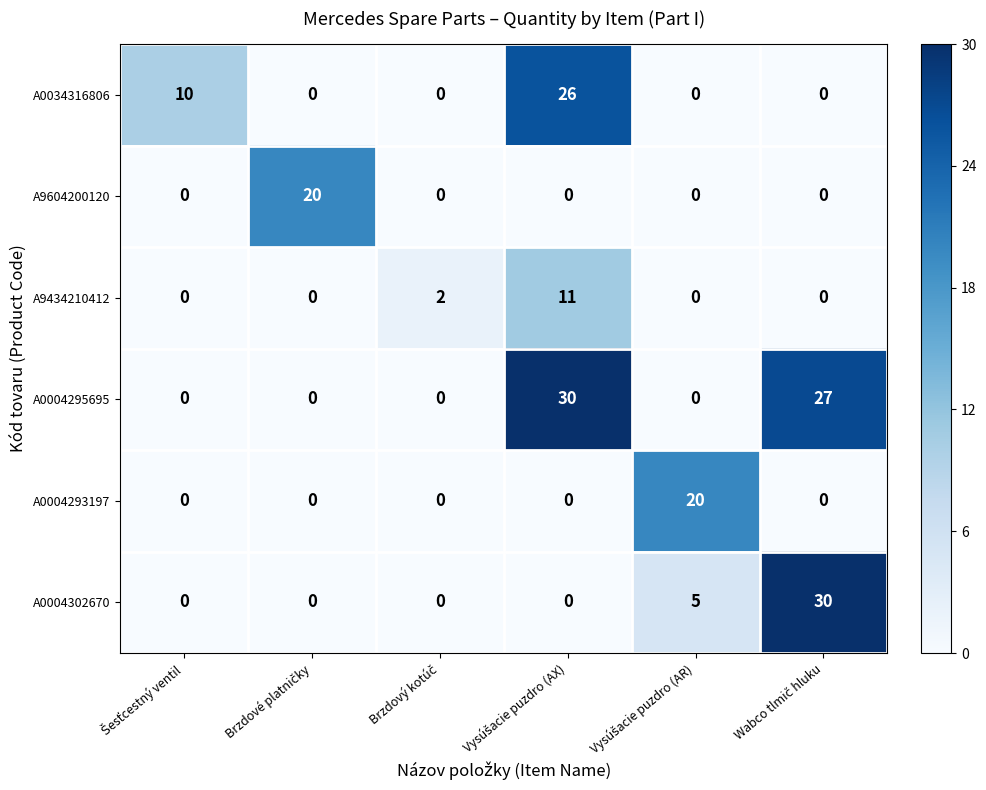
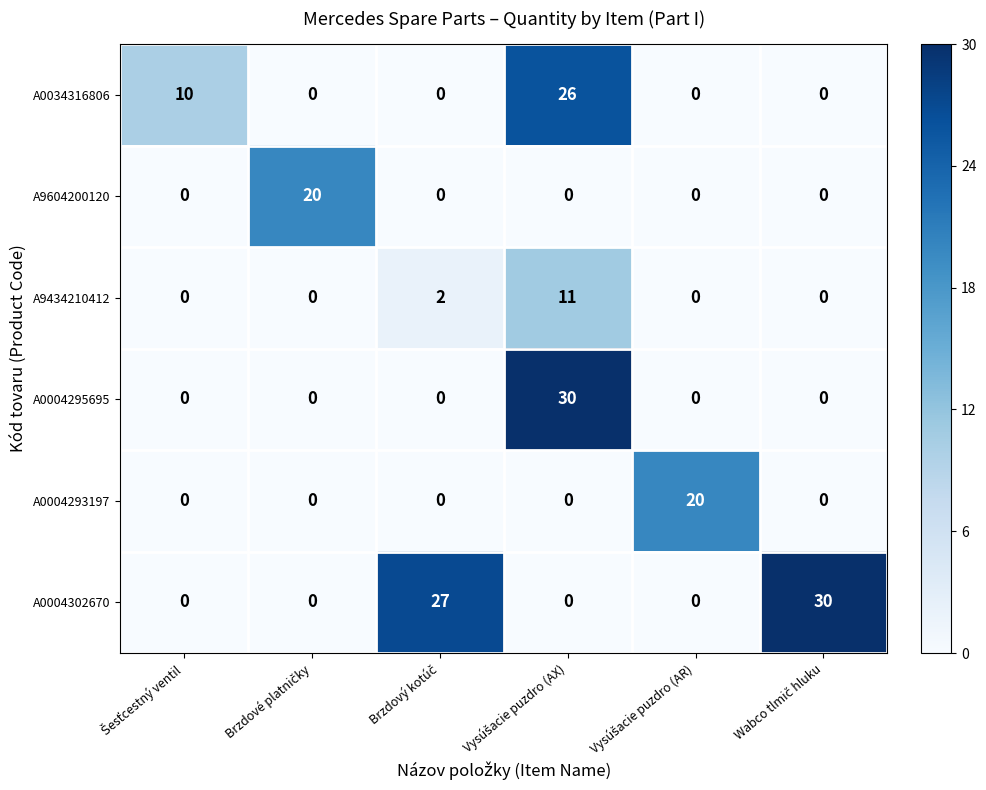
  {
    "A0034316806": {
      "Šesťcestný ventil": 10,
      "Brzdové platničky": 0,
      "Brzdový kotúč": 0,
      "Vysúšacie puzdro (AX)": 26,
      "Vysúšacie puzdro (AR)": 0,
      "Wabco tlmič hluku": 0
    },
    "A9604200120": {
      "Šesťcestný ventil": 0,
      "Brzdové platničky": 20,
      "Brzdový kotúč": 0,
      "Vysúšacie puzdro (AX)": 0,
      "Vysúšacie puzdro (AR)": 0,
      "Wabco tlmič hluku": 0
    },
    "A9434210412": {
      "Šesťcestný ventil": 0,
      "Brzdové platničky": 0,
      "Brzdový kotúč": 2,
      "Vysúšacie puzdro (AX)": 11,
      "Vysúšacie puzdro (AR)": 0,
      "Wabco tlmič hluku": 0
    },
    "A0004295695": {
      "Šesťcestný ventil": 0,
      "Brzdové platničky": 0,
      "Brzdový kotúč": 0,
      "Vysúšacie puzdro (AX)": 30,
      "Vysúšacie puzdro (AR)": 0,
-     "Wabco tlmič hluku": 27
+     "Wabco tlmič hluku": 0
    },
    "A0004293197": {
      "Šesťcestný ventil": 0,
      "Brzdové platničky": 0,
      "Brzdový kotúč": 0,
      "Vysúšacie puzdro (AX)": 0,
      "Vysúšacie puzdro (AR)": 20,
      "Wabco tlmič hluku": 0
    },
    "A0004302670": {
      "Šesťcestný ventil": 0,
      "Brzdové platničky": 0,
-     "Brzdový kotúč": 0,
+     "Brzdový kotúč": 27,
      "Vysúšacie puzdro (AX)": 0,
-     "Vysúšacie puzdro (AR)": 5,
+     "Vysúšacie puzdro (AR)": 0,
      "Wabco tlmič hluku": 30
    }
  }
